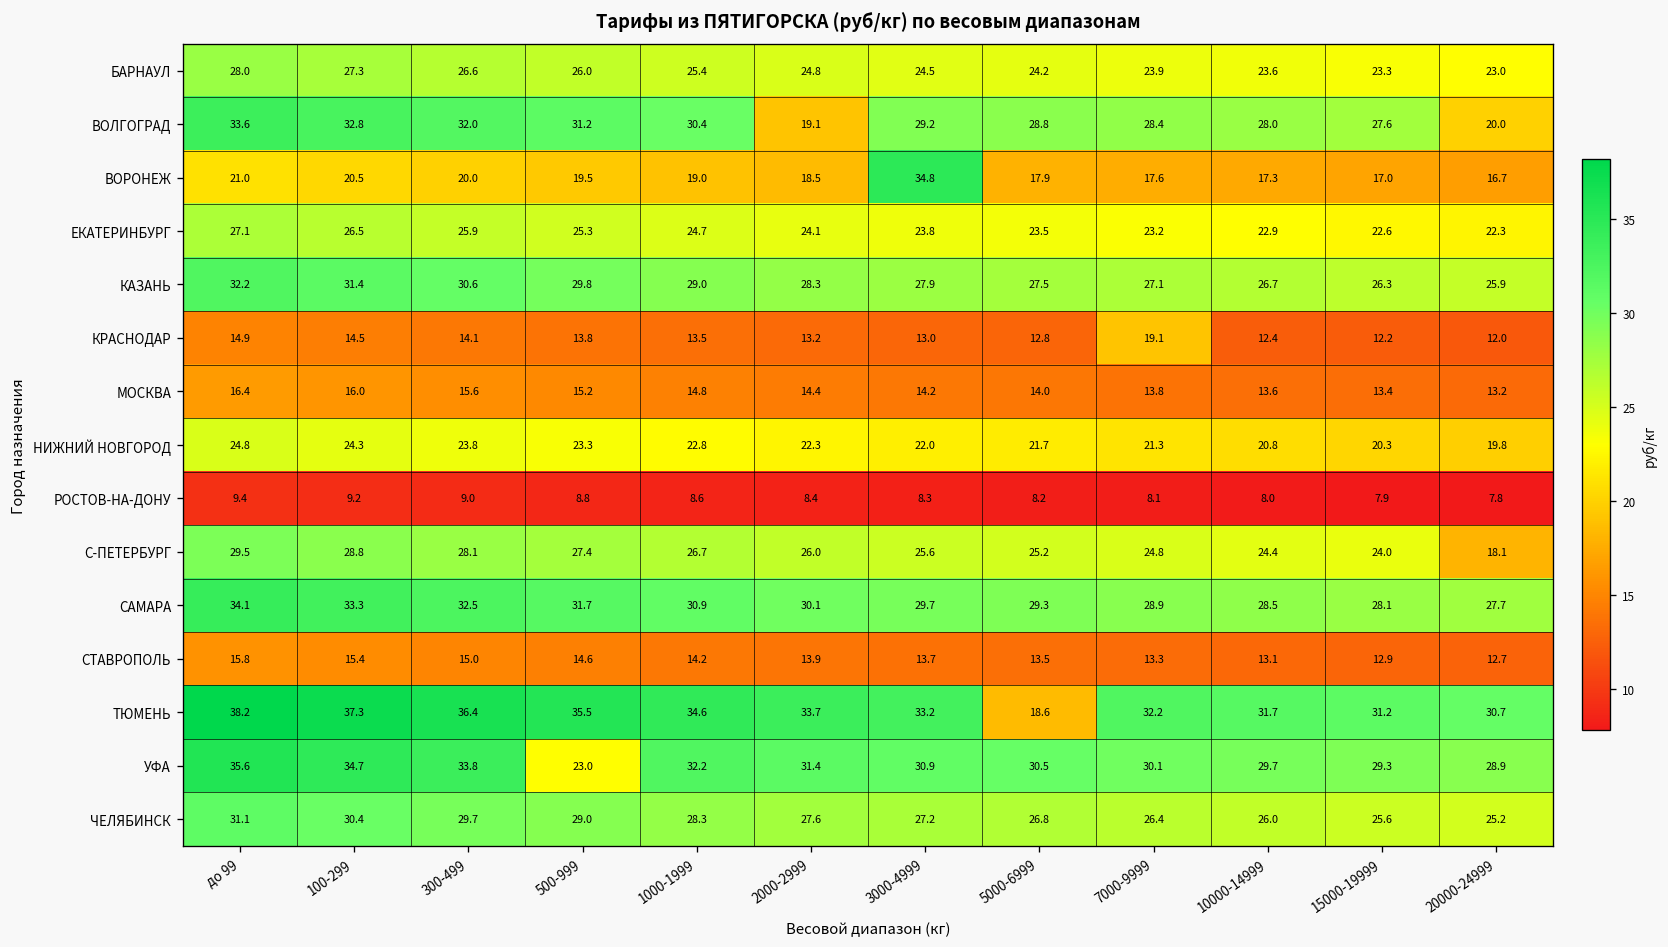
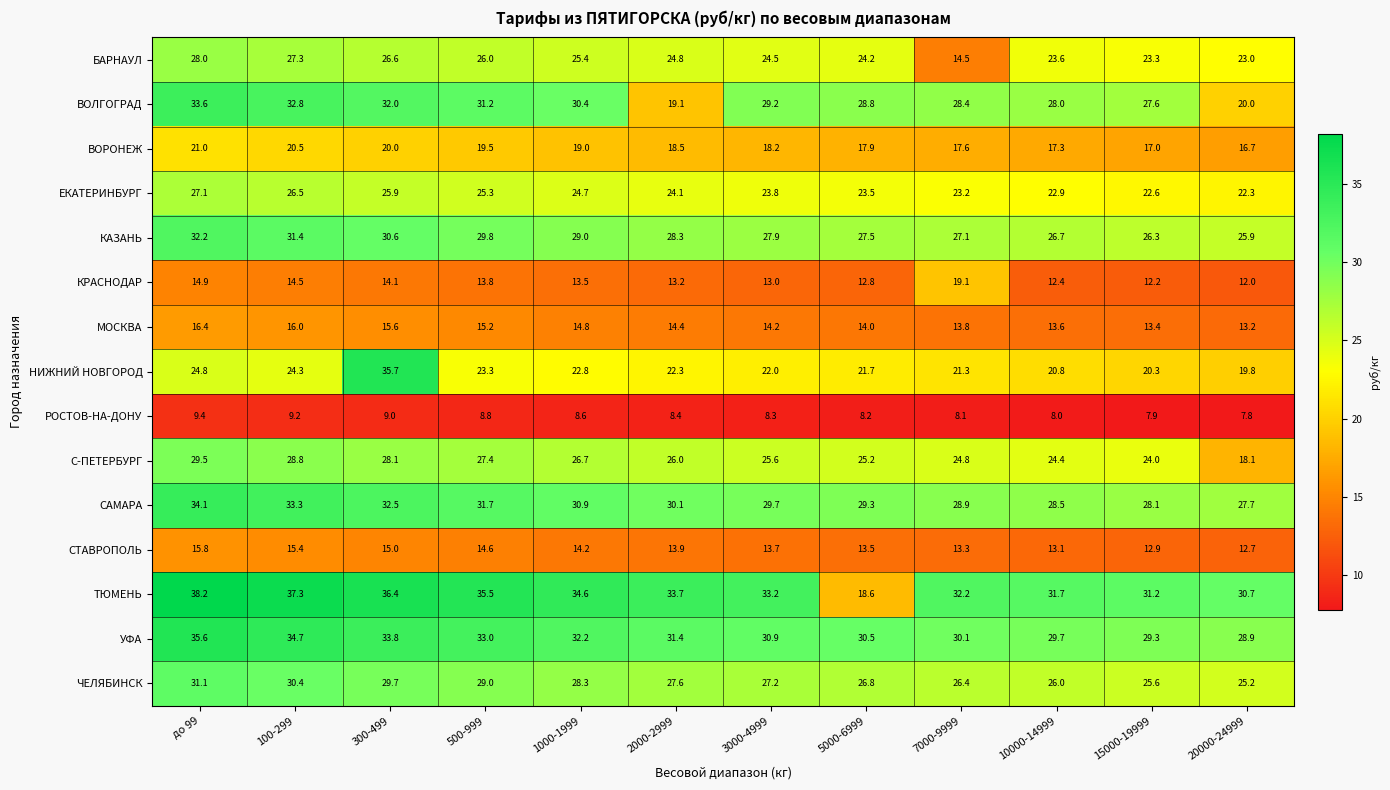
  {
    "БАРНАУЛ": {
      "до 99": 28.0,
      "100-299": 27.3,
      "300-499": 26.6,
      "500-999": 26.0,
      "1000-1999": 25.4,
      "2000-2999": 24.8,
      "3000-4999": 24.5,
      "5000-6999": 24.2,
-     "7000-9999": 23.9,
+     "7000-9999": 14.5,
      "10000-14999": 23.6,
      "15000-19999": 23.3,
      "20000-24999": 23.0
    },
    "ВОЛГОГРАД": {
      "до 99": 33.6,
      "100-299": 32.8,
      "300-499": 32.0,
      "500-999": 31.2,
      "1000-1999": 30.4,
      "2000-2999": 19.1,
      "3000-4999": 29.2,
      "5000-6999": 28.8,
      "7000-9999": 28.4,
      "10000-14999": 28.0,
      "15000-19999": 27.6,
      "20000-24999": 20.0
    },
    "ВОРОНЕЖ": {
      "до 99": 21.0,
      "100-299": 20.5,
      "300-499": 20.0,
      "500-999": 19.5,
      "1000-1999": 19.0,
      "2000-2999": 18.5,
-     "3000-4999": 34.8,
+     "3000-4999": 18.2,
      "5000-6999": 17.9,
      "7000-9999": 17.6,
      "10000-14999": 17.3,
      "15000-19999": 17.0,
      "20000-24999": 16.7
    },
    "ЕКАТЕРИНБУРГ": {
      "до 99": 27.1,
      "100-299": 26.5,
      "300-499": 25.9,
      "500-999": 25.3,
      "1000-1999": 24.7,
      "2000-2999": 24.1,
      "3000-4999": 23.8,
      "5000-6999": 23.5,
      "7000-9999": 23.2,
      "10000-14999": 22.9,
      "15000-19999": 22.6,
      "20000-24999": 22.3
    },
    "КАЗАНЬ": {
      "до 99": 32.2,
      "100-299": 31.4,
      "300-499": 30.6,
      "500-999": 29.8,
      "1000-1999": 29.0,
      "2000-2999": 28.3,
      "3000-4999": 27.9,
      "5000-6999": 27.5,
      "7000-9999": 27.1,
      "10000-14999": 26.7,
      "15000-19999": 26.3,
      "20000-24999": 25.9
    },
    "КРАСНОДАР": {
      "до 99": 14.9,
      "100-299": 14.5,
      "300-499": 14.1,
      "500-999": 13.8,
      "1000-1999": 13.5,
      "2000-2999": 13.2,
      "3000-4999": 13.0,
      "5000-6999": 12.8,
      "7000-9999": 19.1,
      "10000-14999": 12.4,
      "15000-19999": 12.2,
      "20000-24999": 12.0
    },
    "МОСКВА": {
      "до 99": 16.4,
      "100-299": 16.0,
      "300-499": 15.6,
      "500-999": 15.2,
      "1000-1999": 14.8,
      "2000-2999": 14.4,
      "3000-4999": 14.2,
      "5000-6999": 14.0,
      "7000-9999": 13.8,
      "10000-14999": 13.6,
      "15000-19999": 13.4,
      "20000-24999": 13.2
    },
    "НИЖНИЙ НОВГОРОД": {
      "до 99": 24.8,
      "100-299": 24.3,
-     "300-499": 23.8,
+     "300-499": 35.7,
      "500-999": 23.3,
      "1000-1999": 22.8,
      "2000-2999": 22.3,
      "3000-4999": 22.0,
      "5000-6999": 21.7,
      "7000-9999": 21.3,
      "10000-14999": 20.8,
      "15000-19999": 20.3,
      "20000-24999": 19.8
    },
    "РОСТОВ-НА-ДОНУ": {
      "до 99": 9.4,
      "100-299": 9.2,
      "300-499": 9.0,
      "500-999": 8.8,
      "1000-1999": 8.6,
      "2000-2999": 8.4,
      "3000-4999": 8.3,
      "5000-6999": 8.2,
      "7000-9999": 8.1,
      "10000-14999": 8.0,
      "15000-19999": 7.9,
      "20000-24999": 7.8
    },
    "С-ПЕТЕРБУРГ": {
      "до 99": 29.5,
      "100-299": 28.8,
      "300-499": 28.1,
      "500-999": 27.4,
      "1000-1999": 26.7,
      "2000-2999": 26.0,
      "3000-4999": 25.6,
      "5000-6999": 25.2,
      "7000-9999": 24.8,
      "10000-14999": 24.4,
      "15000-19999": 24.0,
      "20000-24999": 18.1
    },
    "САМАРА": {
      "до 99": 34.1,
      "100-299": 33.3,
      "300-499": 32.5,
      "500-999": 31.7,
      "1000-1999": 30.9,
      "2000-2999": 30.1,
      "3000-4999": 29.7,
      "5000-6999": 29.3,
      "7000-9999": 28.9,
      "10000-14999": 28.5,
      "15000-19999": 28.1,
      "20000-24999": 27.7
    },
    "СТАВРОПОЛЬ": {
      "до 99": 15.8,
      "100-299": 15.4,
      "300-499": 15.0,
      "500-999": 14.6,
      "1000-1999": 14.2,
      "2000-2999": 13.9,
      "3000-4999": 13.7,
      "5000-6999": 13.5,
      "7000-9999": 13.3,
      "10000-14999": 13.1,
      "15000-19999": 12.9,
      "20000-24999": 12.7
    },
    "ТЮМЕНЬ": {
      "до 99": 38.2,
      "100-299": 37.3,
      "300-499": 36.4,
      "500-999": 35.5,
      "1000-1999": 34.6,
      "2000-2999": 33.7,
      "3000-4999": 33.2,
      "5000-6999": 18.6,
      "7000-9999": 32.2,
      "10000-14999": 31.7,
      "15000-19999": 31.2,
      "20000-24999": 30.7
    },
    "УФА": {
      "до 99": 35.6,
      "100-299": 34.7,
      "300-499": 33.8,
-     "500-999": 23.0,
+     "500-999": 33.0,
      "1000-1999": 32.2,
      "2000-2999": 31.4,
      "3000-4999": 30.9,
      "5000-6999": 30.5,
      "7000-9999": 30.1,
      "10000-14999": 29.7,
      "15000-19999": 29.3,
      "20000-24999": 28.9
    },
    "ЧЕЛЯБИНСК": {
      "до 99": 31.1,
      "100-299": 30.4,
      "300-499": 29.7,
      "500-999": 29.0,
      "1000-1999": 28.3,
      "2000-2999": 27.6,
      "3000-4999": 27.2,
      "5000-6999": 26.8,
      "7000-9999": 26.4,
      "10000-14999": 26.0,
      "15000-19999": 25.6,
      "20000-24999": 25.2
    }
  }
